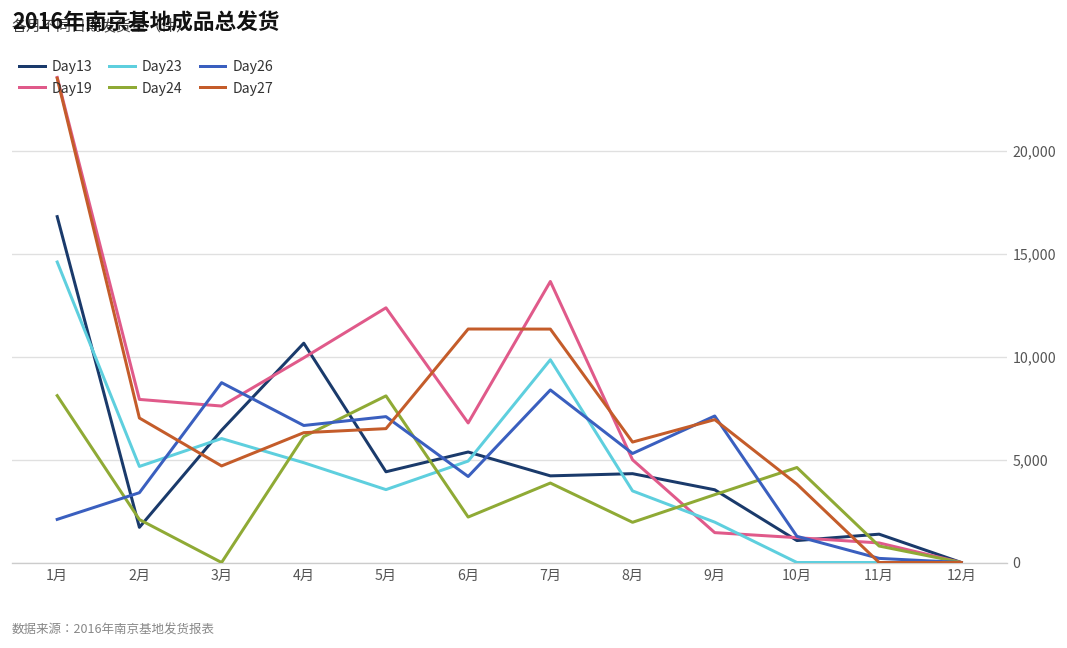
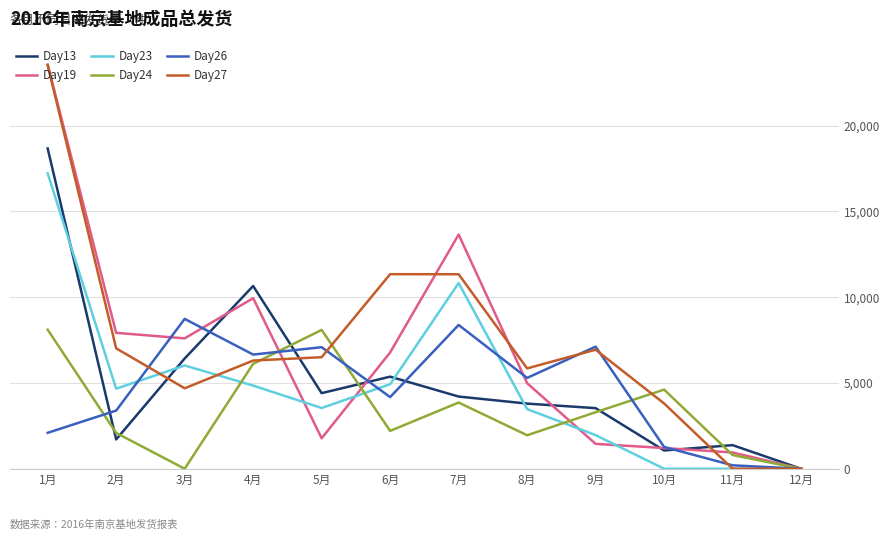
  {
    "Day13": {
-     "1月": "16,800",
+     "1月": "18,700",
      "2月": "1,700",
      "3月": "6,400",
      "4月": "10,700",
      "5月": "4,400",
      "6月": "5,400",
      "7月": "4,200",
-     "8月": "4,300",
+     "8月": "3,800",
      "9月": "3,500",
      "11月": "1,400"
    },
    "Day19": {
      "2月": "7,900",
      "3月": "7,600",
      "4月": "9,900",
-     "5月": "12,400",
+     "5月": "1,800",
      "6月": "6,800",
      "7月": "13,600",
      "8月": "5,000",
      "9月": "1,500"
    },
    "Day23": {
-     "1月": "14,600",
+     "1月": "17,200",
      "2月": "4,700",
      "3月": "6,000",
      "4月": "4,800",
      "5月": "3,500",
      "6月": "4,900",
-     "7月": "9,800",
+     "7月": "10,800",
      "8月": "3,500",
      "9月": "2,000",
      "10月": "0"
    },
    "Day24": {
      "1月": "8,100",
      "2月": "2,100",
      "3月": "0",
      "4月": "6,100",
      "5月": "8,100",
      "6月": "2,200",
      "7月": "3,900",
      "8月": "2,000",
      "9月": "3,300",
      "10月": "4,600"
    },
    "Day26": {
      "1月": "2,100",
      "2月": "3,400",
      "3月": "8,700",
      "4月": "6,700",
      "5月": "7,100",
      "6月": "4,200",
      "7月": "8,400",
      "8月": "5,300",
      "9月": "7,100",
      "11月": "200"
    },
    "Day27": {
      "2月": "7,000",
      "3月": "4,700",
      "4月": "6,300",
      "5月": "6,500",
      "6月": "11,300",
      "7月": "11,300",
      "8月": "5,800",
      "9月": "6,900",
      "10月": "3,800"
    }
  }
